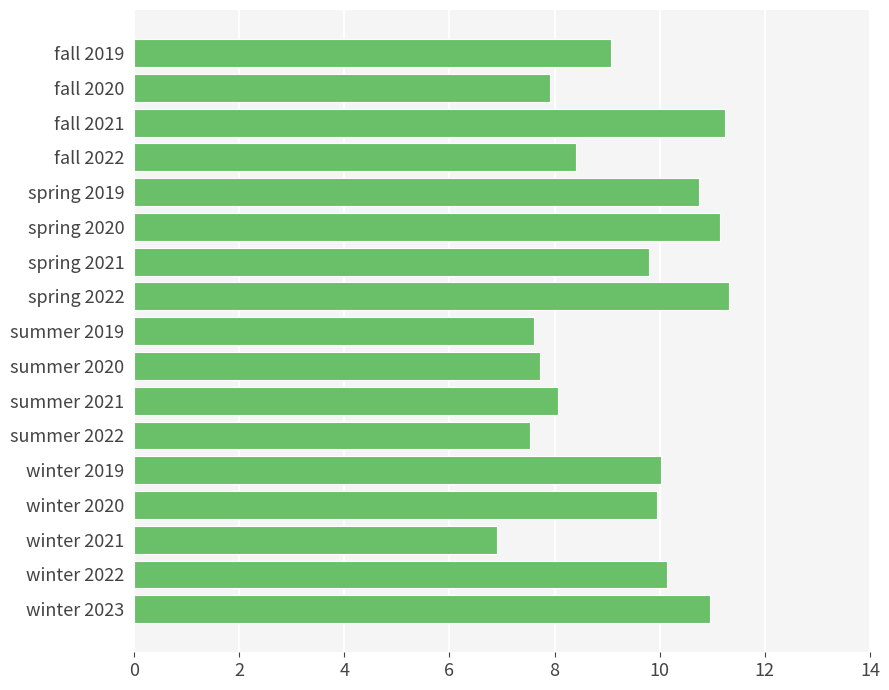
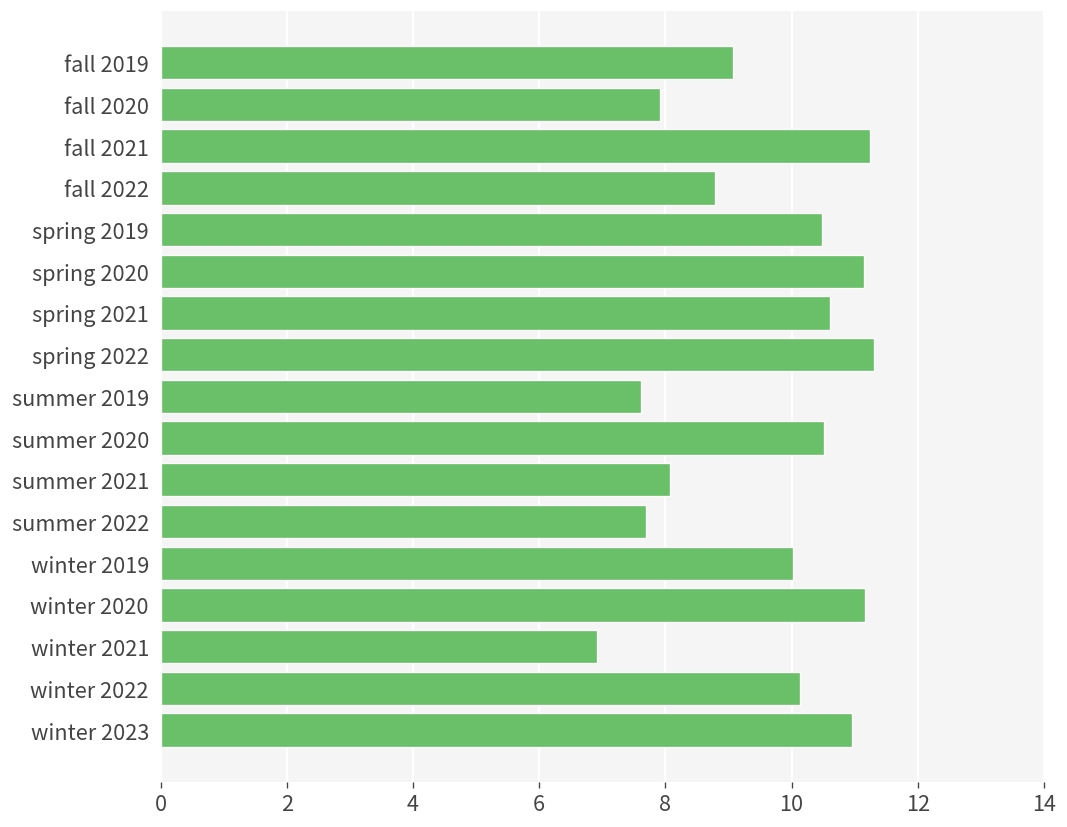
  {
    "fall 2019": 9.1,
    "fall 2020": 7.9,
    "fall 2021": 11.2,
-   "fall 2022": 8.4,
-   "spring 2019": 10.8,
+   "fall 2022": 8.8,
+   "spring 2019": 10.5,
    "spring 2020": 11.2,
-   "spring 2021": 9.8,
+   "spring 2021": 10.6,
    "spring 2022": 11.3,
    "summer 2019": 7.6,
-   "summer 2020": 7.7,
+   "summer 2020": 10.5,
    "summer 2021": 8.1,
-   "summer 2022": 7.5,
+   "summer 2022": 7.7,
    "winter 2019": 10.0,
-   "winter 2020": 10.0,
+   "winter 2020": 11.2,
    "winter 2021": 6.9,
    "winter 2022": 10.1,
    "winter 2023": 11.0
  }
